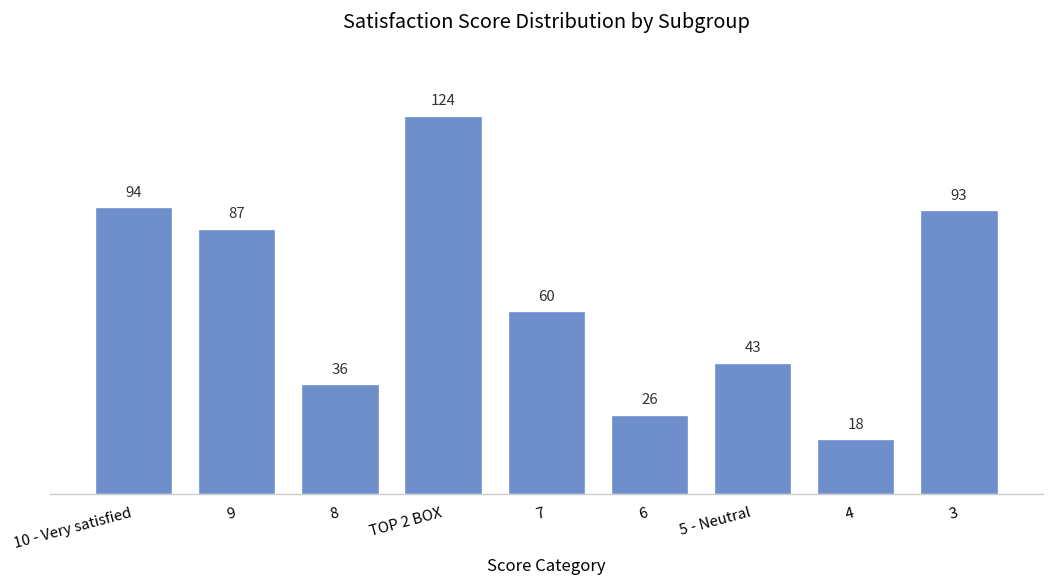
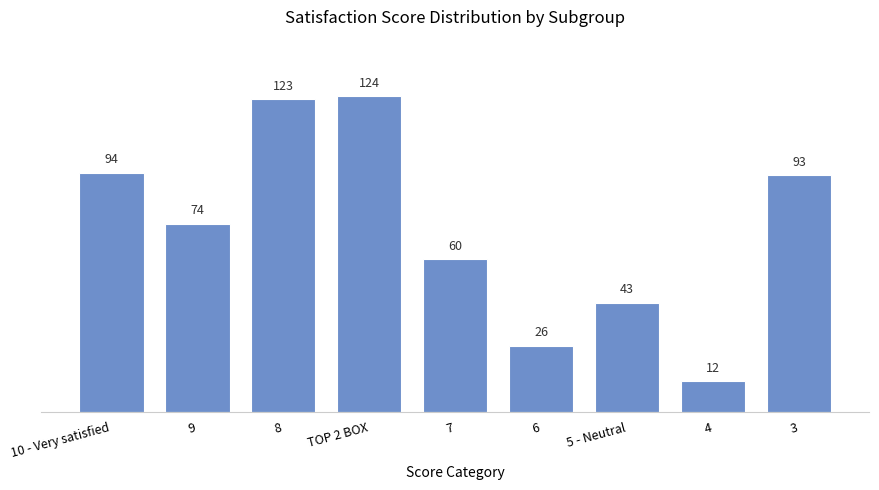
  {
    "10 - Very satisfied": 94,
-   "9": 87,
-   "8": 36,
+   "9": 74,
+   "8": 123,
    "TOP 2 BOX": 124,
    "7": 60,
    "6": 26,
    "5 - Neutral": 43,
-   "4": 18,
+   "4": 12,
    "3": 93
  }
